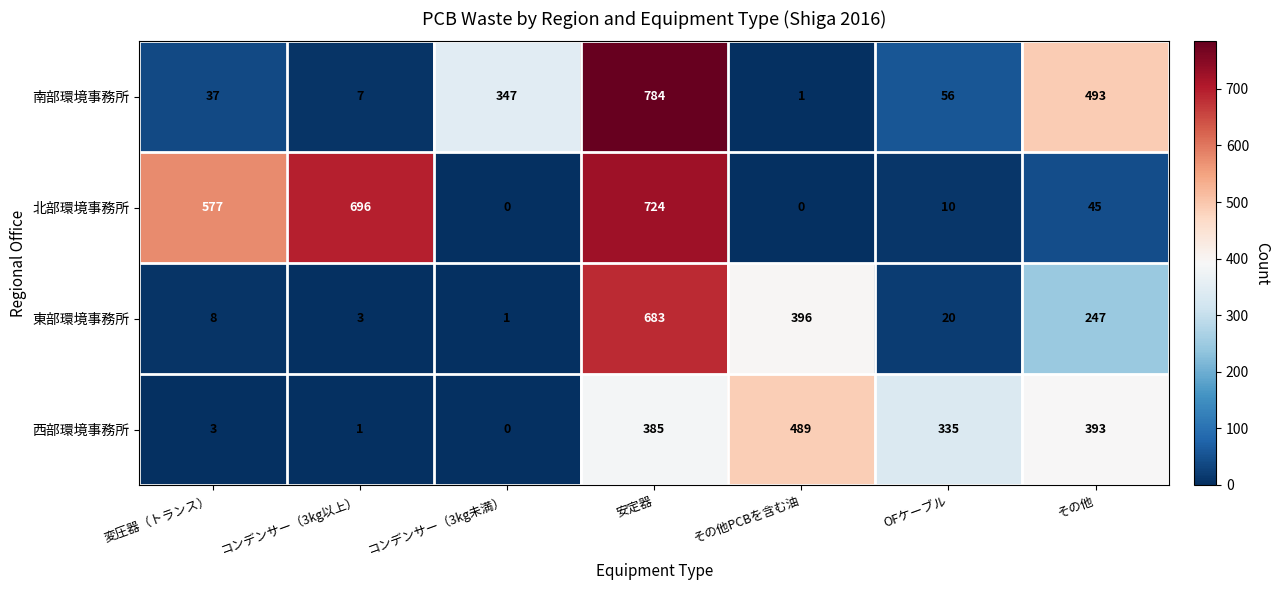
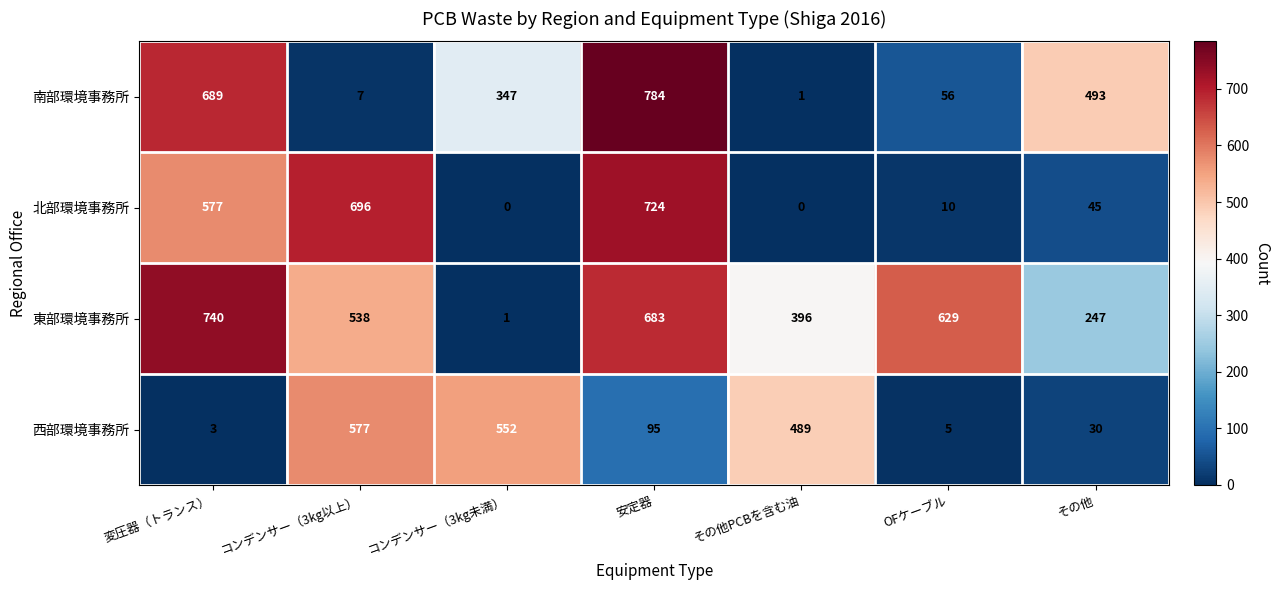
  {
    "南部環境事務所": {
-     "変圧器（トランス）": 37,
+     "変圧器（トランス）": 689,
      "コンデンサー（3kg以上）": 7,
      "コンデンサー（3kg未満）": 347,
      "安定器": 784,
      "その他PCBを含む油": 1,
      "OFケーブル": 56,
      "その他": 493
    },
    "北部環境事務所": {
      "変圧器（トランス）": 577,
      "コンデンサー（3kg以上）": 696,
      "コンデンサー（3kg未満）": 0,
      "安定器": 724,
      "その他PCBを含む油": 0,
      "OFケーブル": 10,
      "その他": 45
    },
    "東部環境事務所": {
-     "変圧器（トランス）": 8,
-     "コンデンサー（3kg以上）": 3,
+     "変圧器（トランス）": 740,
+     "コンデンサー（3kg以上）": 538,
      "コンデンサー（3kg未満）": 1,
      "安定器": 683,
      "その他PCBを含む油": 396,
-     "OFケーブル": 20,
+     "OFケーブル": 629,
      "その他": 247
    },
    "西部環境事務所": {
      "変圧器（トランス）": 3,
-     "コンデンサー（3kg以上）": 1,
-     "コンデンサー（3kg未満）": 0,
-     "安定器": 385,
+     "コンデンサー（3kg以上）": 577,
+     "コンデンサー（3kg未満）": 552,
+     "安定器": 95,
      "その他PCBを含む油": 489,
-     "OFケーブル": 335,
-     "その他": 393
+     "OFケーブル": 5,
+     "その他": 30
    }
  }
